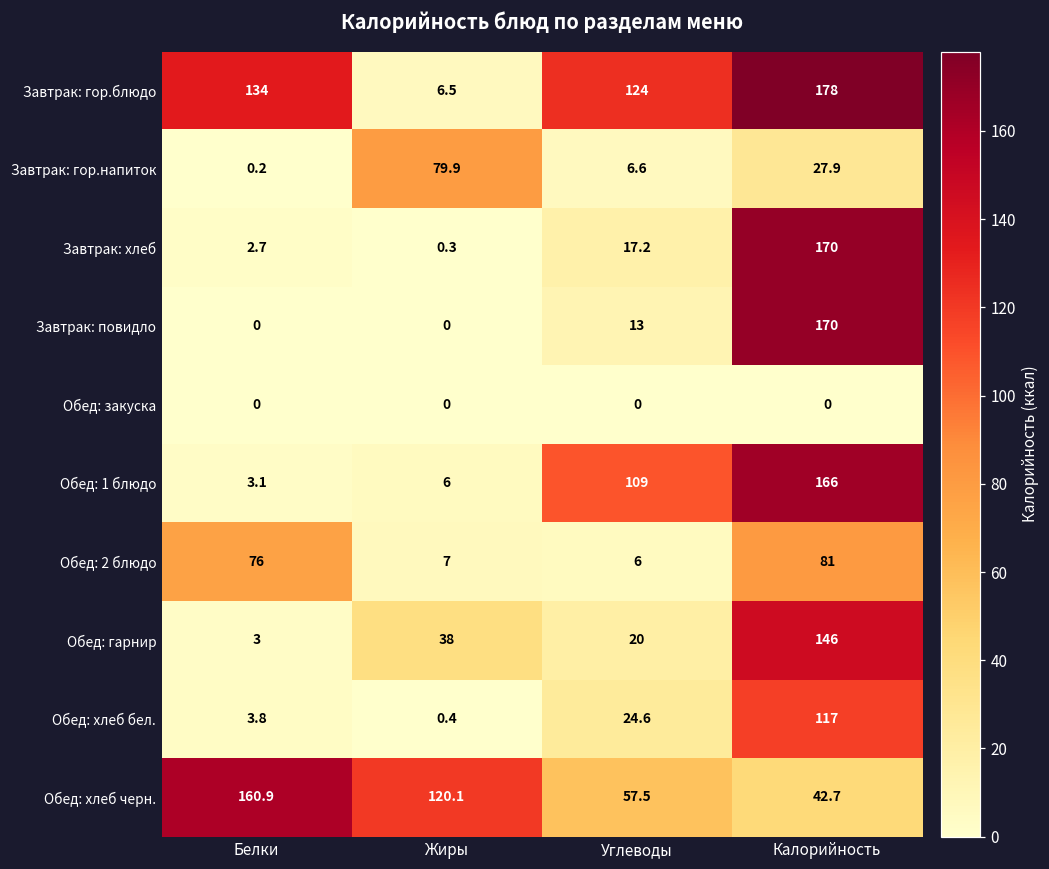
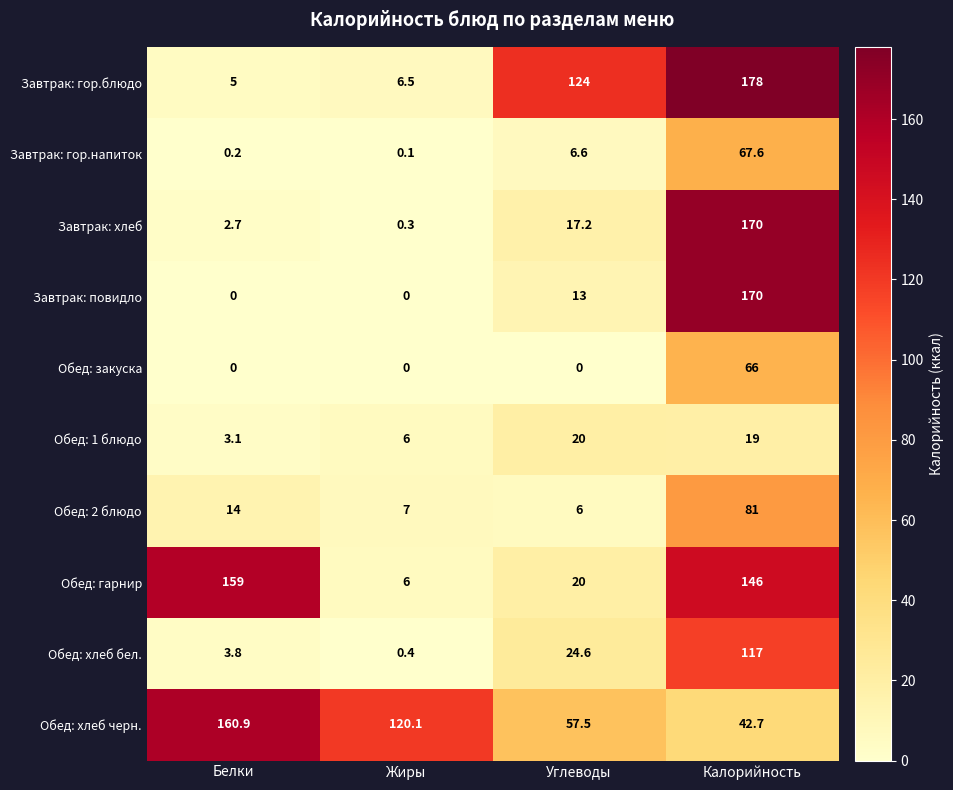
  {
    "Завтрак: гор.блюдо": {
-     "Белки": 134,
+     "Белки": 5,
      "Жиры": 6.5,
      "Углеводы": 124,
      "Калорийность": 178
    },
    "Завтрак: гор.напиток": {
      "Белки": 0.2,
-     "Жиры": 79.9,
+     "Жиры": 0.1,
      "Углеводы": 6.6,
-     "Калорийность": 27.9
+     "Калорийность": 67.6
    },
    "Завтрак: хлеб": {
      "Белки": 2.7,
      "Жиры": 0.3,
      "Углеводы": 17.2,
      "Калорийность": 170
    },
    "Завтрак: повидло": {
      "Белки": 0,
      "Жиры": 0,
      "Углеводы": 13,
      "Калорийность": 170
    },
    "Обед: закуска": {
      "Белки": 0,
      "Жиры": 0,
      "Углеводы": 0,
-     "Калорийность": 0
+     "Калорийность": 66
    },
    "Обед: 1 блюдо": {
      "Белки": 3.1,
      "Жиры": 6,
-     "Углеводы": 109,
-     "Калорийность": 166
+     "Углеводы": 20,
+     "Калорийность": 19
    },
    "Обед: 2 блюдо": {
-     "Белки": 76,
+     "Белки": 14,
      "Жиры": 7,
      "Углеводы": 6,
      "Калорийность": 81
    },
    "Обед: гарнир": {
-     "Белки": 3,
-     "Жиры": 38,
+     "Белки": 159,
+     "Жиры": 6,
      "Углеводы": 20,
      "Калорийность": 146
    },
    "Обед: хлеб бел.": {
      "Белки": 3.8,
      "Жиры": 0.4,
      "Углеводы": 24.6,
      "Калорийность": 117
    },
    "Обед: хлеб черн.": {
      "Белки": 160.9,
      "Жиры": 120.1,
      "Углеводы": 57.5,
      "Калорийность": 42.7
    }
  }
